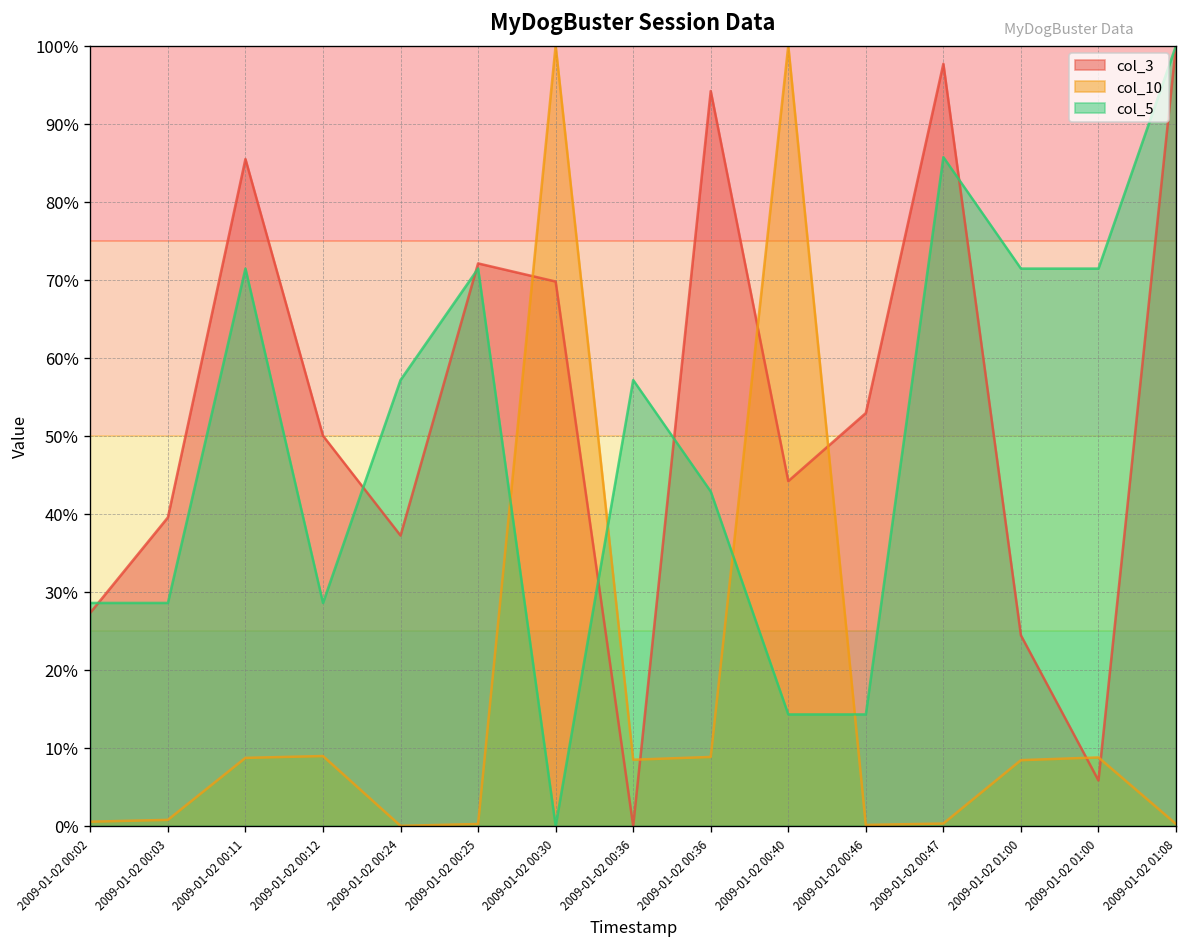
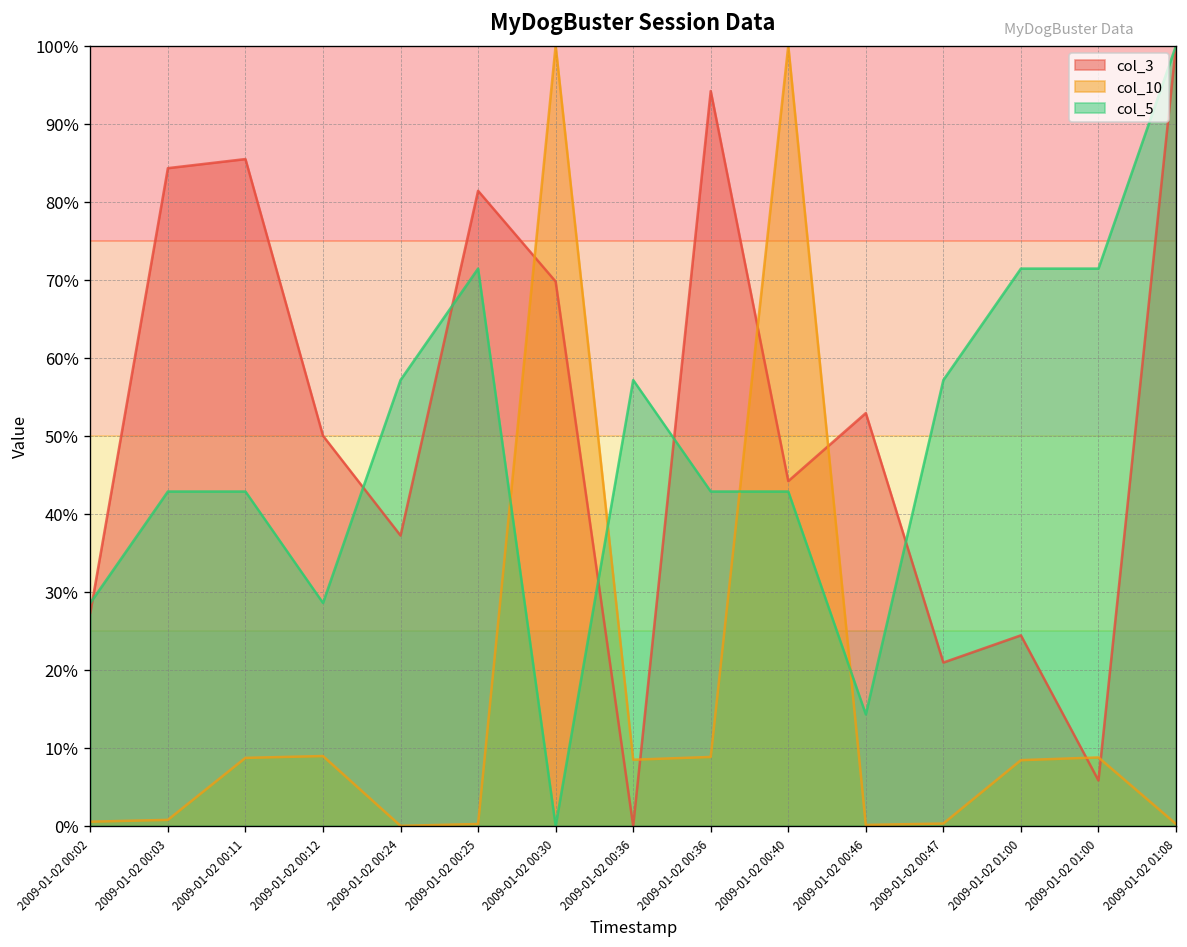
  {
    "col_3": {
      "2009-01-02 00:02": "27%",
-     "2009-01-02 00:03": "40%",
+     "2009-01-02 00:03": "84%",
      "2009-01-02 00:11": "85%",
      "2009-01-02 00:12": "50%",
      "2009-01-02 00:24": "37%",
-     "2009-01-02 00:25": "72%",
+     "2009-01-02 00:25": "81%",
      "2009-01-02 00:30": "70%",
      "2009-01-02 00:40": "44%",
      "2009-01-02 00:46": "53%",
-     "2009-01-02 00:47": "98%"
+     "2009-01-02 00:47": "21%"
    },
    "col_10": {
      "2009-01-02 00:02": "1%",
      "2009-01-02 00:03": "1%",
      "2009-01-02 00:11": "9%",
      "2009-01-02 00:12": "9%",
      "2009-01-02 00:24": "0%",
      "2009-01-02 00:25": "0%",
      "2009-01-02 00:30": "100%",
      "2009-01-02 00:40": "100%",
      "2009-01-02 00:46": "0%",
      "2009-01-02 00:47": "0%",
      "2009-01-02 01:08": "0%"
    },
    "col_5": {
      "2009-01-02 00:02": "29%",
-     "2009-01-02 00:03": "29%",
-     "2009-01-02 00:11": "71%",
+     "2009-01-02 00:03": "43%",
+     "2009-01-02 00:11": "43%",
      "2009-01-02 00:12": "29%",
      "2009-01-02 00:24": "57%",
      "2009-01-02 00:25": "71%",
      "2009-01-02 00:30": "0%",
-     "2009-01-02 00:40": "14%",
+     "2009-01-02 00:40": "43%",
      "2009-01-02 00:46": "14%",
-     "2009-01-02 00:47": "86%"
+     "2009-01-02 00:47": "57%"
    }
  }
